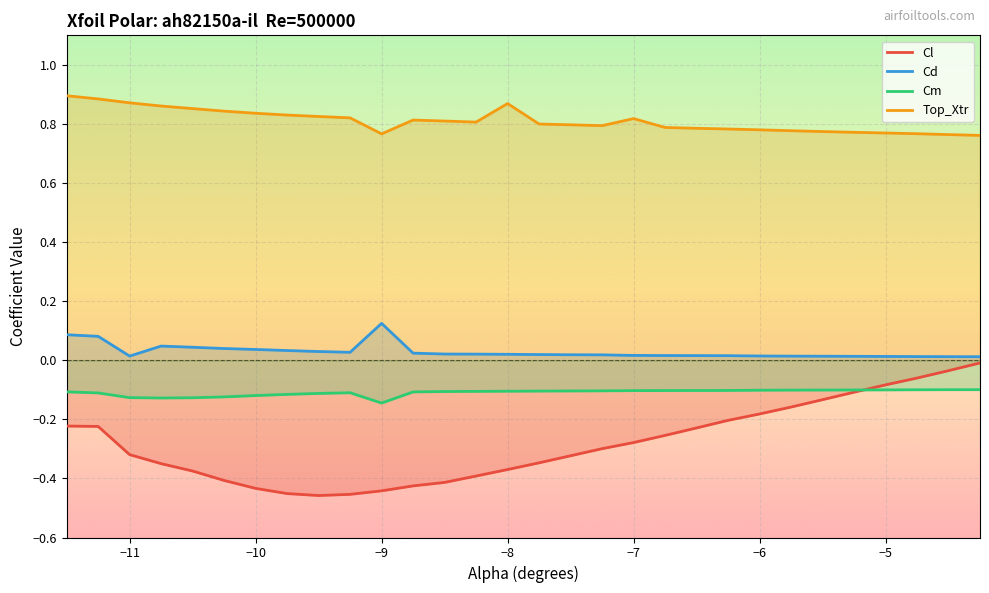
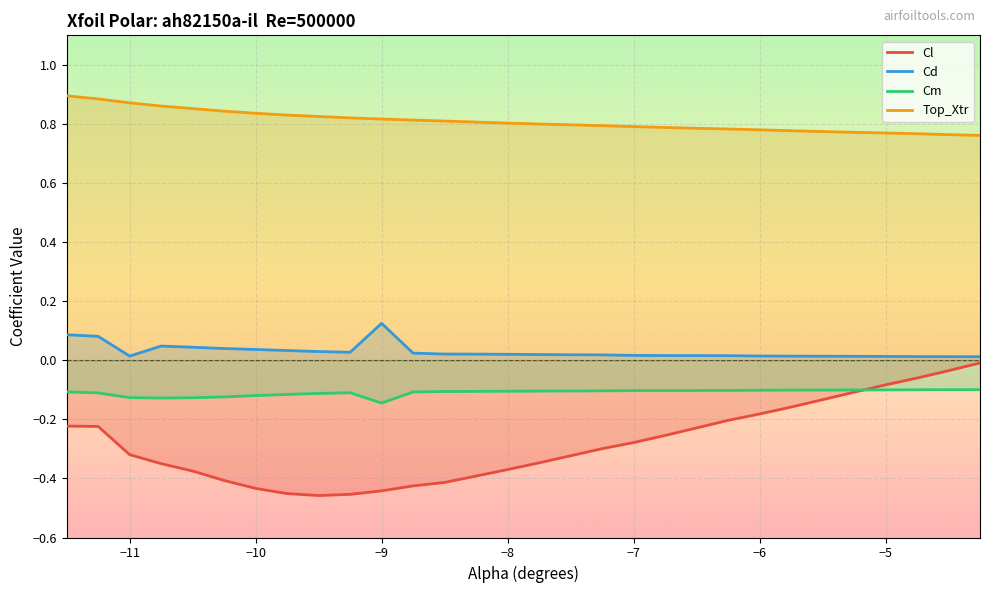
  {
    "Cd": {
      "−11": 0.01,
      "−10": 0.04,
      "−9": 0.12,
      "−8": 0.02,
      "−7": 0.02,
      "−6": 0.01,
      "−5": 0.01
    },
    "Cm": {
      "−11": -0.13,
      "−10": -0.12,
      "−9": -0.14,
      "−8": -0.10,
      "−7": -0.10,
      "−6": -0.10,
      "−5": -0.10
    },
    "Top_Xtr": {
      "−11": 0.87,
      "−10": 0.84,
-     "−9": 0.77,
-     "−8": 0.87,
-     "−7": 0.82,
+     "−9": 0.82,
+     "−8": 0.80,
+     "−7": 0.79,
      "−6": 0.78,
      "−5": 0.77
    }
  }
